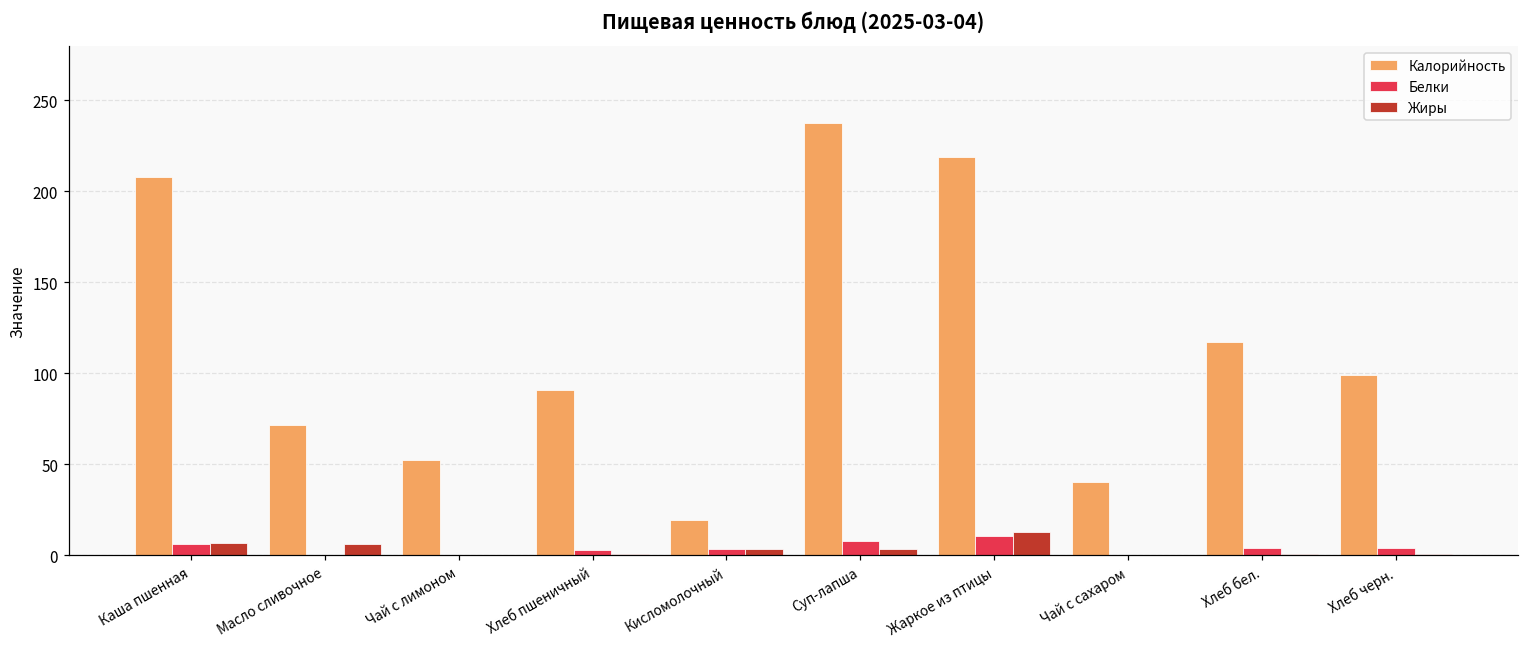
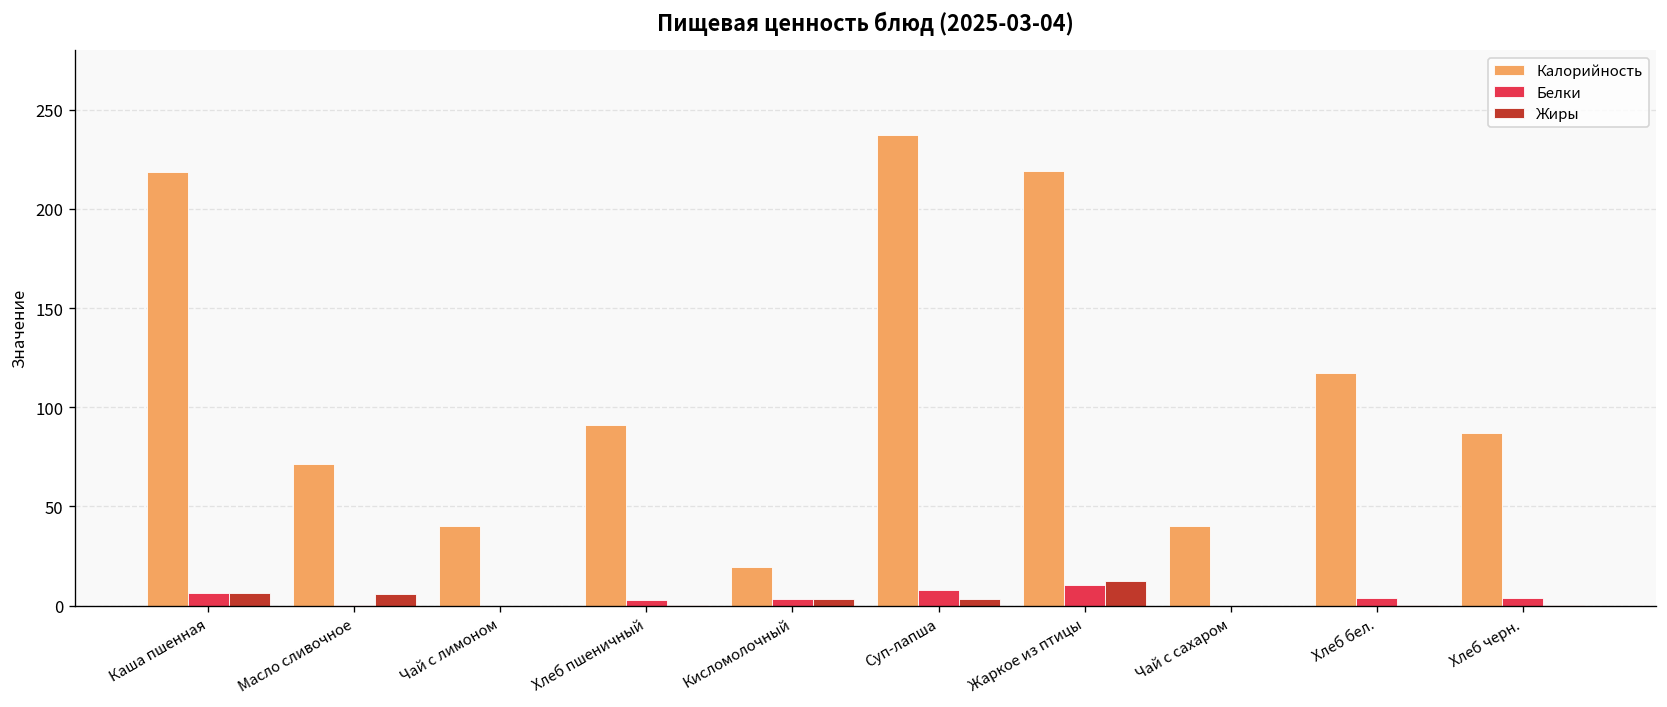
  {
    "Калорийность": {
-     "Каша пшенная": 208,
+     "Каша пшенная": 219,
      "Масло сливочное": 71,
-     "Чай с лимоном": 52,
+     "Чай с лимоном": 40,
      "Хлеб пшеничный": 91,
      "Кисломолочный": 19,
      "Суп-лапша": 237,
      "Жаркое из птицы": 219,
      "Чай с сахаром": 40,
      "Хлеб бел.": 117,
-     "Хлеб черн.": 99
+     "Хлеб черн.": 87
    }
  }
